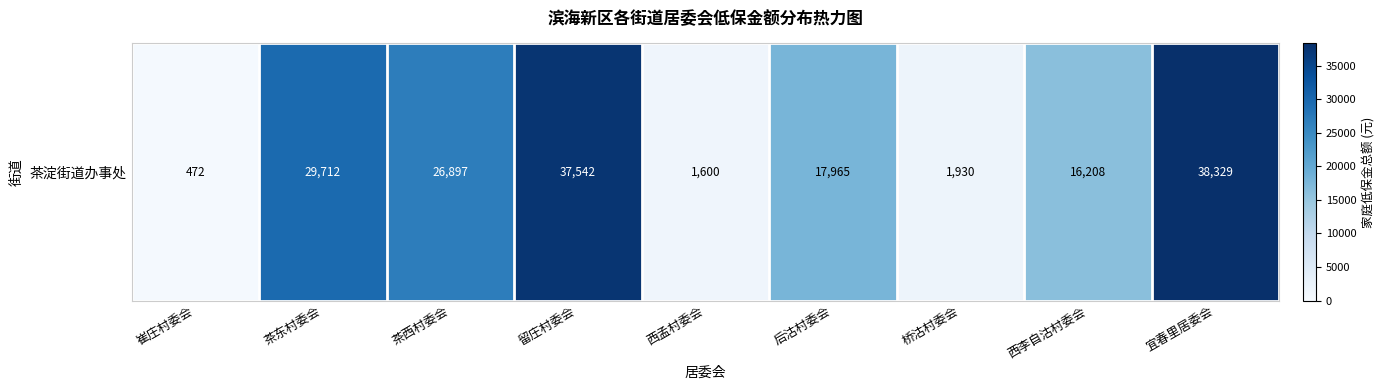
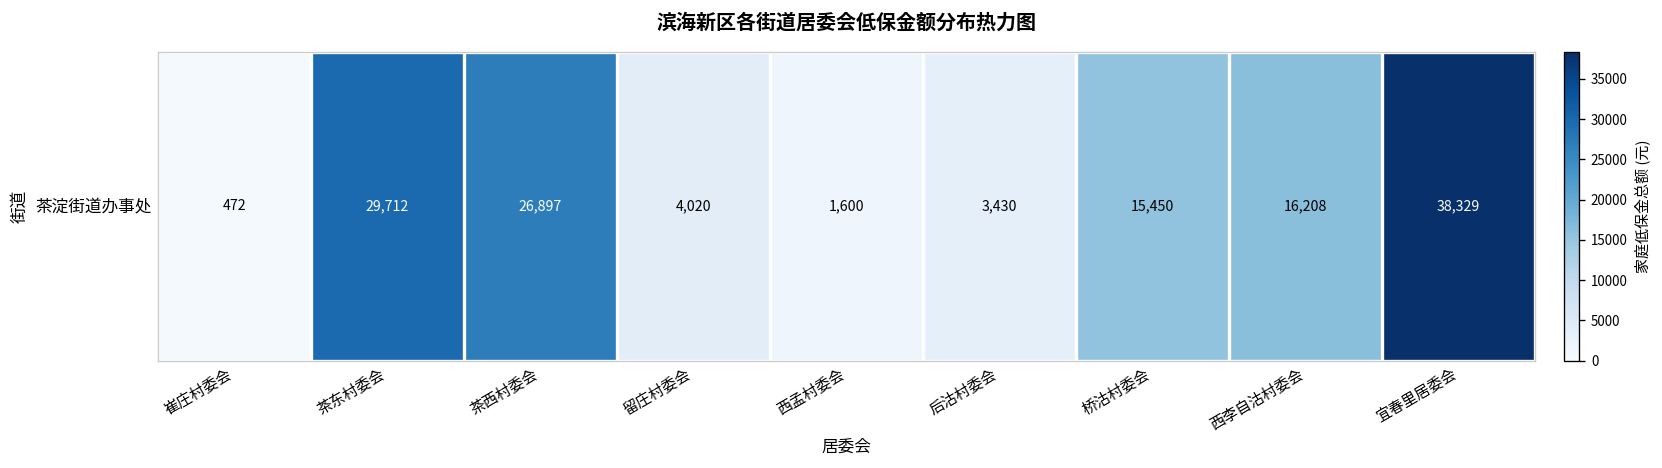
  {
    "茶淀街道办事处": {
      "崔庄村委会": "472",
      "茶东村委会": "29,712",
      "茶西村委会": "26,897",
-     "留庄村委会": "37,542",
+     "留庄村委会": "4,020",
      "西孟村委会": "1,600",
-     "后沽村委会": "17,965",
-     "桥沽村委会": "1,930",
+     "后沽村委会": "3,430",
+     "桥沽村委会": "15,450",
      "西李自沽村委会": "16,208",
      "宜春里居委会": "38,329"
    }
  }
